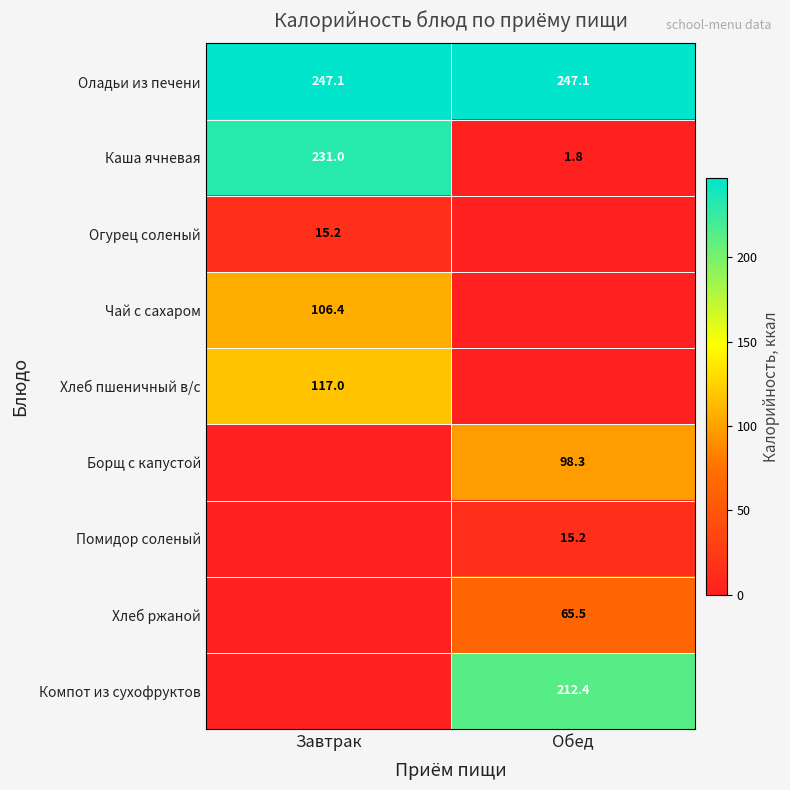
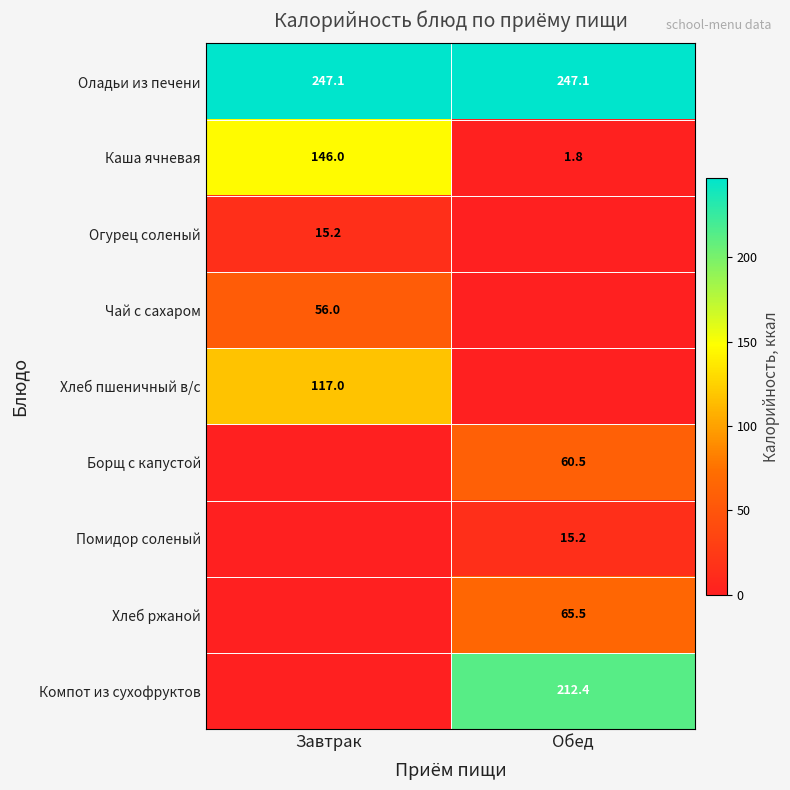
  {
    "Оладьи из печени": {
      "Завтрак": 247.1,
      "Обед": 247.1
    },
    "Каша ячневая": {
-     "Завтрак": 231.0,
+     "Завтрак": 146.0,
      "Обед": 1.8
    },
    "Огурец соленый": {
      "Завтрак": 15.2
    },
    "Чай с сахаром": {
-     "Завтрак": 106.4
+     "Завтрак": 56.0
    },
    "Хлеб пшеничный в/с": {
      "Завтрак": 117.0
    },
    "Борщ с капустой": {
-     "Обед": 98.3
+     "Обед": 60.5
    },
    "Помидор соленый": {
      "Обед": 15.2
    },
    "Хлеб ржаной": {
      "Обед": 65.5
    },
    "Компот из сухофруктов": {
      "Обед": 212.4
    }
  }
